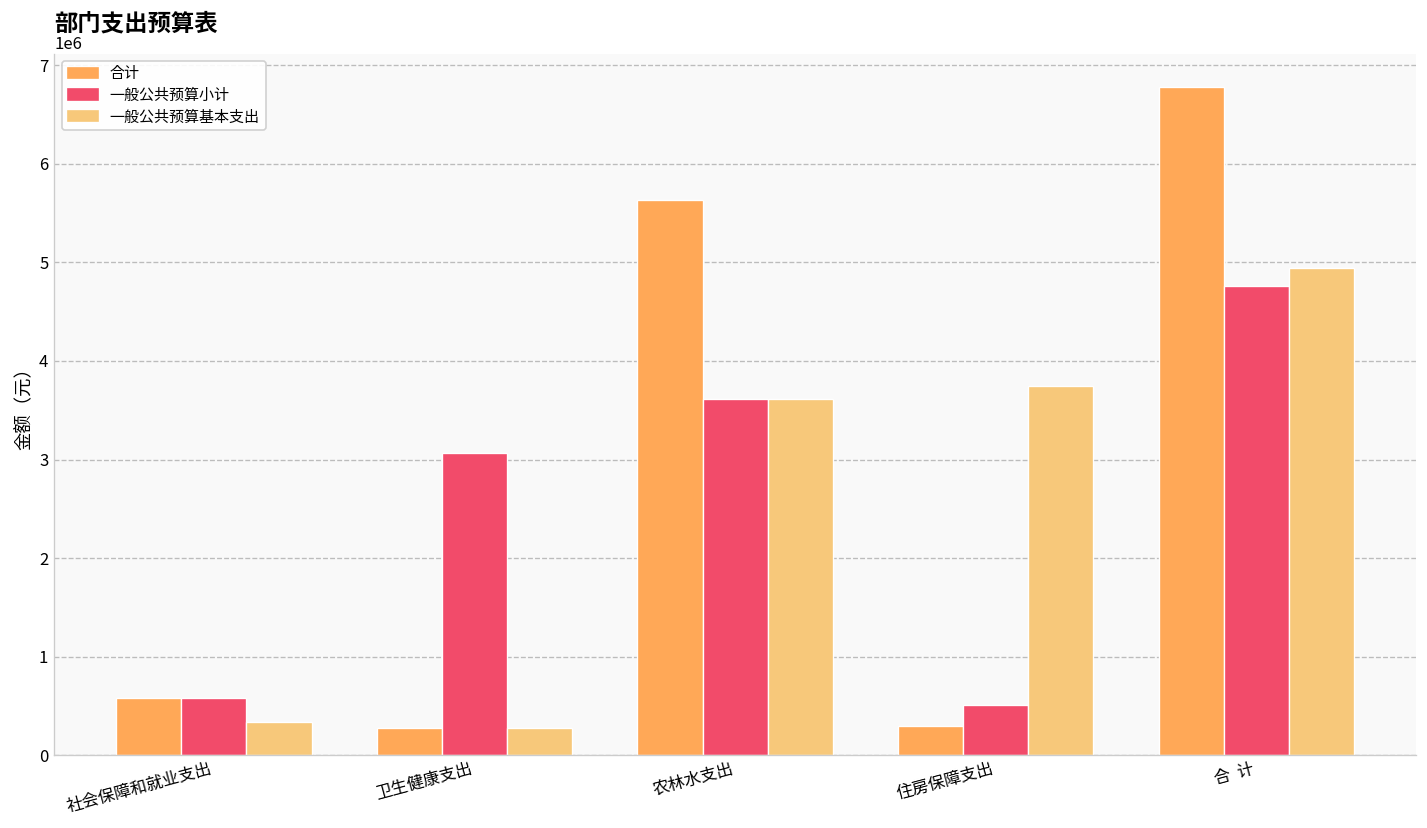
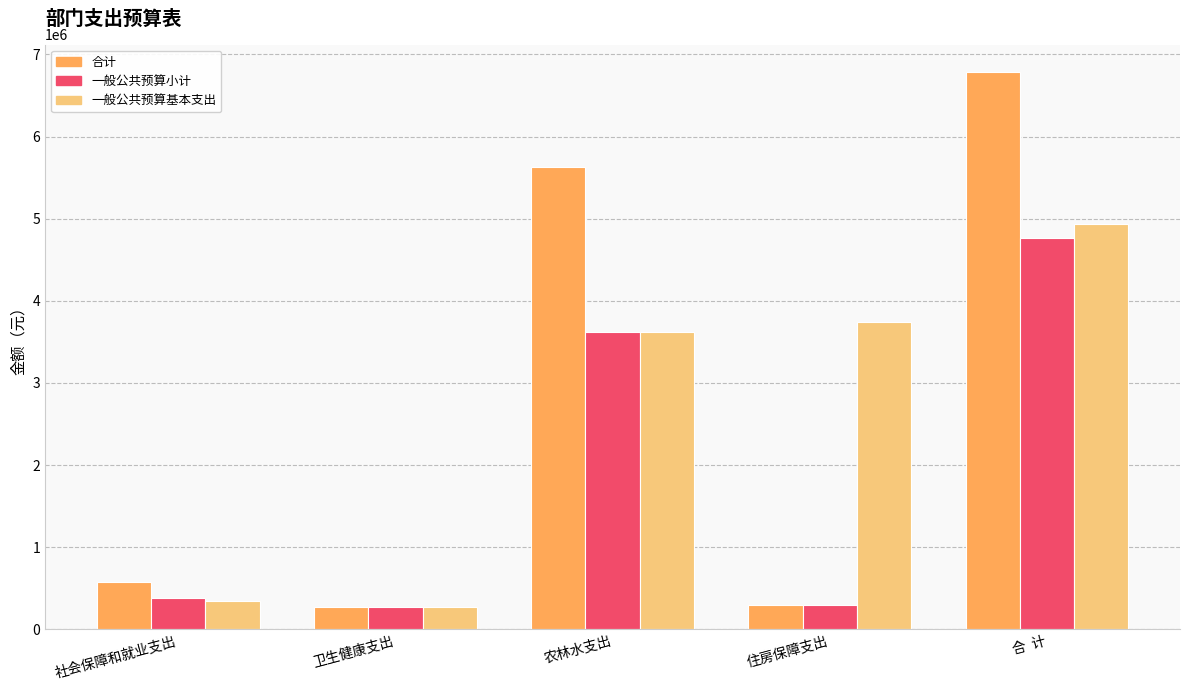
  {
    "一般公共预算小计": {
-     "社会保障和就业支出": 600000,
-     "卫生健康支出": 3100000,
+     "社会保障和就业支出": 400000,
+     "卫生健康支出": 300000,
      "农林水支出": 3600000,
-     "住房保障支出": 500000,
+     "住房保障支出": 300000,
      "合 计": 4800000
    }
  }
